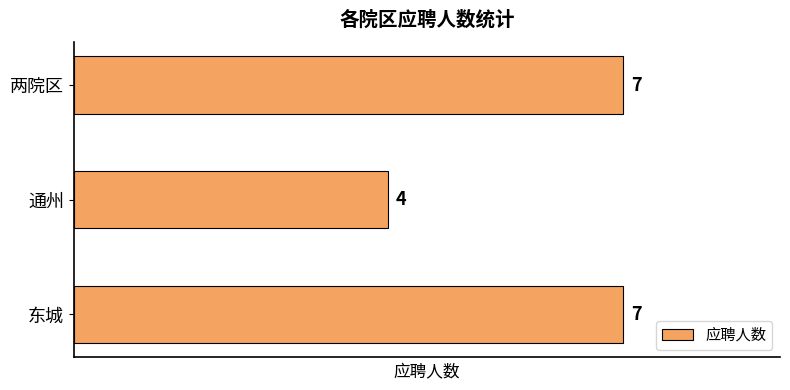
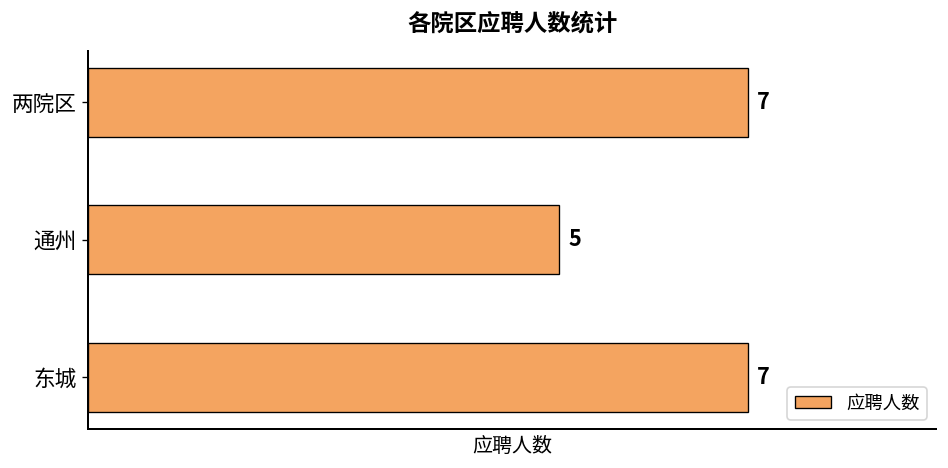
  {
    "两院区": 7,
-   "通州": 4,
+   "通州": 5,
    "东城": 7
  }
